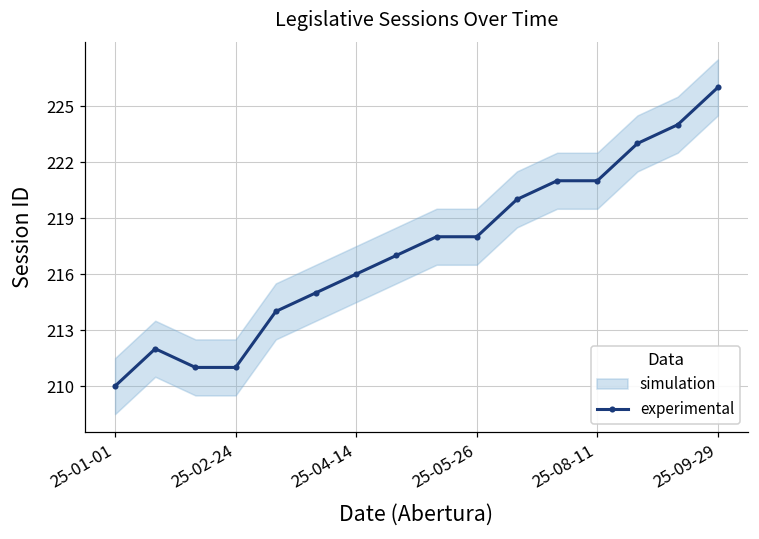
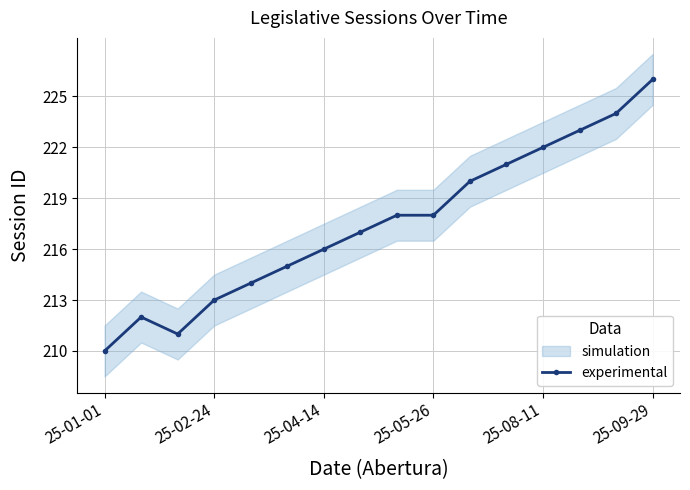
  {
    "experimental": {
      "25-01-01": 210,
-     "25-02-24": 211,
+     "25-02-24": 213,
      "25-04-14": 216,
      "25-05-26": 218,
-     "25-08-11": 221,
+     "25-08-11": 222,
      "25-09-29": 226
    }
  }
